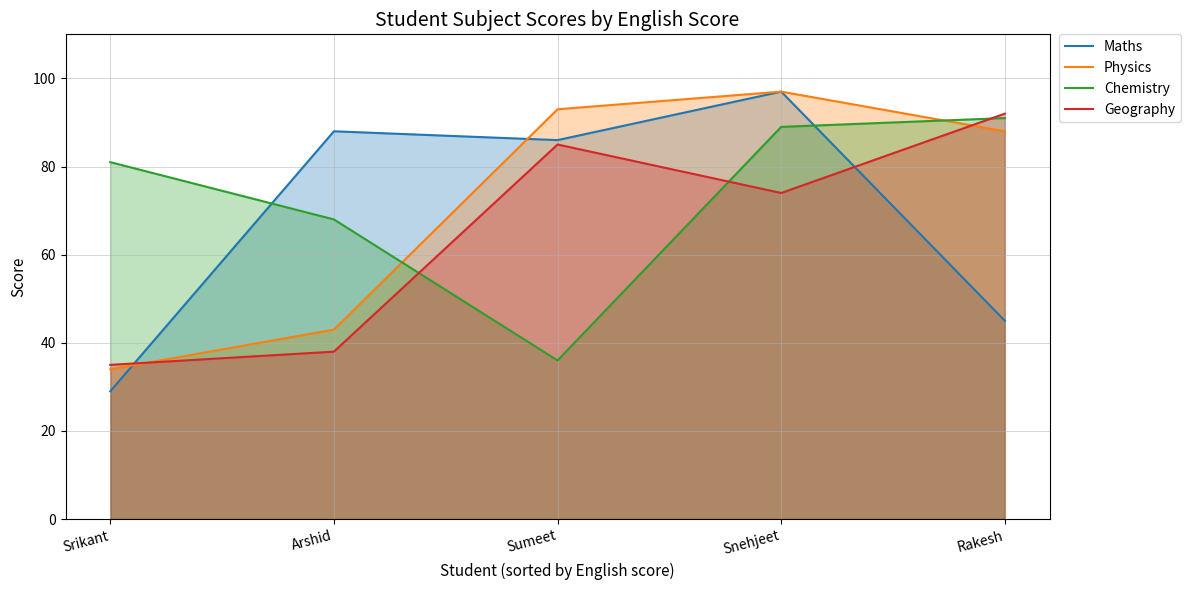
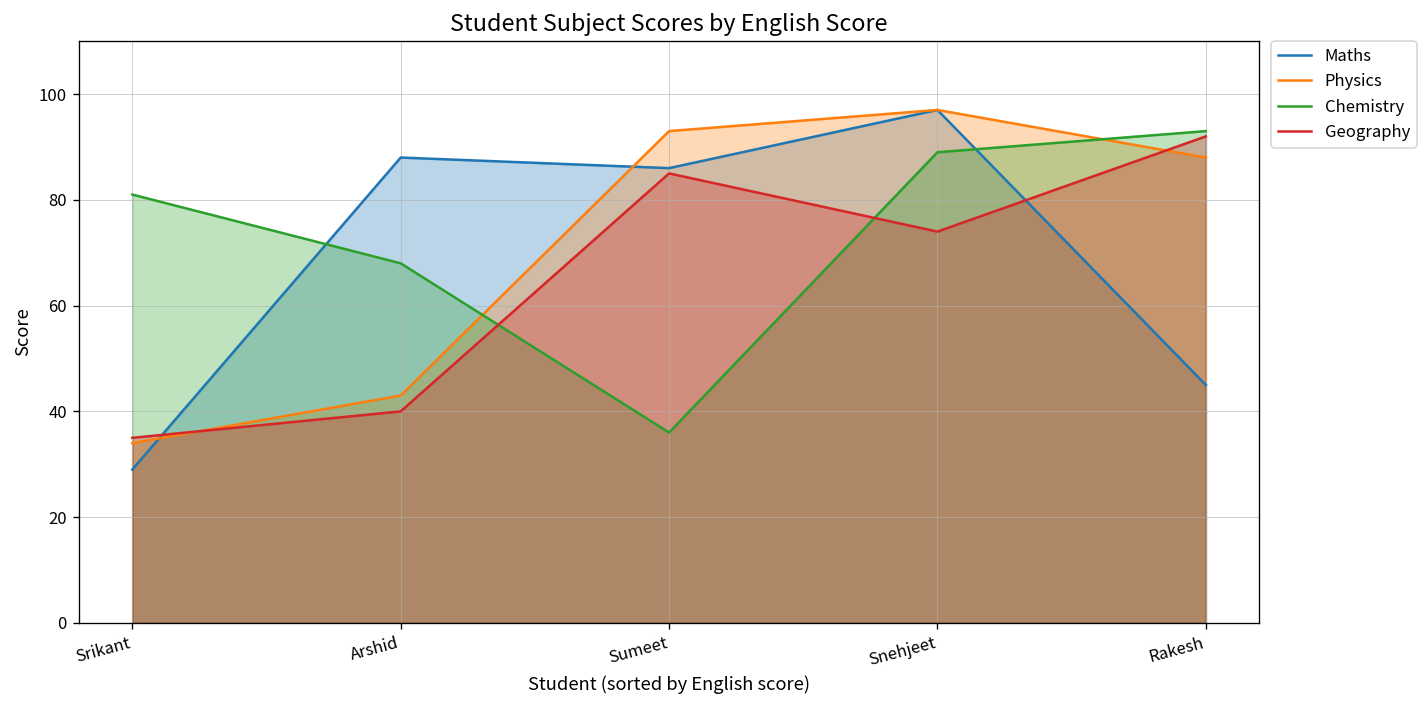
  {
    "Maths": {
      "Srikant": 29,
      "Arshid": 88,
      "Sumeet": 86,
      "Rakesh": 45
    },
    "Physics": {
      "Srikant": 34,
      "Arshid": 43,
      "Sumeet": 93,
      "Rakesh": 88
    },
    "Chemistry": {
      "Srikant": 81,
      "Arshid": 68,
      "Sumeet": 36,
      "Snehjeet": 89,
-     "Rakesh": 91
+     "Rakesh": 93
    },
    "Geography": {
      "Srikant": 35,
-     "Arshid": 38,
+     "Arshid": 40,
      "Sumeet": 85,
      "Snehjeet": 74,
      "Rakesh": 92
    }
  }
